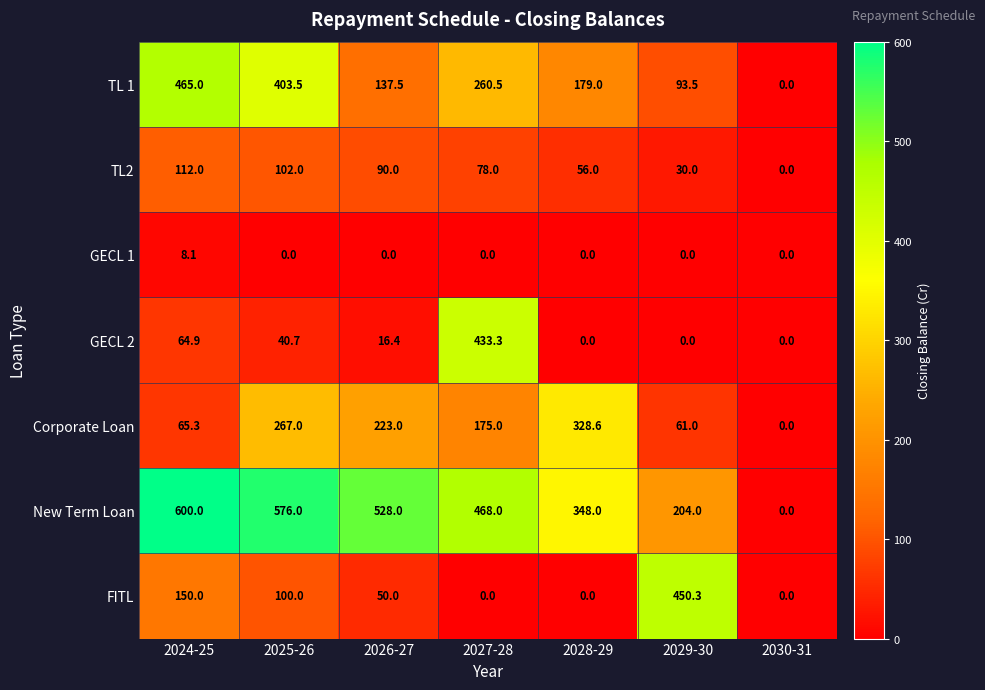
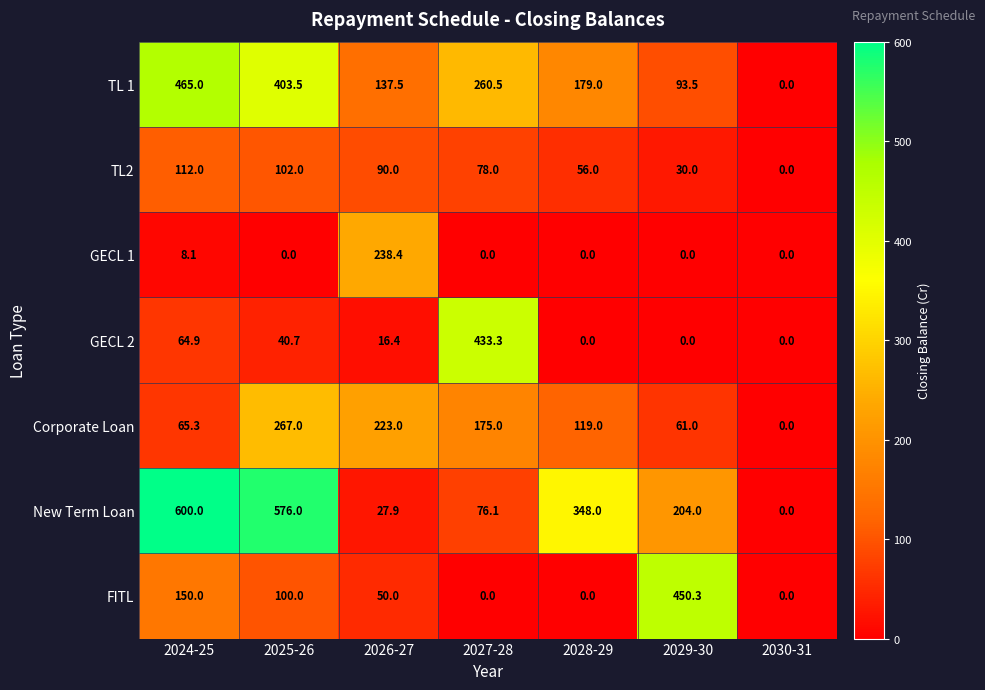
  {
    "TL 1": {
      "2024-25": 465.0,
      "2025-26": 403.5,
      "2026-27": 137.5,
      "2027-28": 260.5,
      "2028-29": 179.0,
      "2029-30": 93.5,
      "2030-31": 0.0
    },
    "TL2": {
      "2024-25": 112.0,
      "2025-26": 102.0,
      "2026-27": 90.0,
      "2027-28": 78.0,
      "2028-29": 56.0,
      "2029-30": 30.0,
      "2030-31": 0.0
    },
    "GECL 1": {
      "2024-25": 8.1,
      "2025-26": 0.0,
-     "2026-27": 0.0,
+     "2026-27": 238.4,
      "2027-28": 0.0,
      "2028-29": 0.0,
      "2029-30": 0.0,
      "2030-31": 0.0
    },
    "GECL 2": {
      "2024-25": 64.9,
      "2025-26": 40.7,
      "2026-27": 16.4,
      "2027-28": 433.3,
      "2028-29": 0.0,
      "2029-30": 0.0,
      "2030-31": 0.0
    },
    "Corporate Loan": {
      "2024-25": 65.3,
      "2025-26": 267.0,
      "2026-27": 223.0,
      "2027-28": 175.0,
-     "2028-29": 328.6,
+     "2028-29": 119.0,
      "2029-30": 61.0,
      "2030-31": 0.0
    },
    "New Term Loan": {
      "2024-25": 600.0,
      "2025-26": 576.0,
-     "2026-27": 528.0,
-     "2027-28": 468.0,
+     "2026-27": 27.9,
+     "2027-28": 76.1,
      "2028-29": 348.0,
      "2029-30": 204.0,
      "2030-31": 0.0
    },
    "FITL": {
      "2024-25": 150.0,
      "2025-26": 100.0,
      "2026-27": 50.0,
      "2027-28": 0.0,
      "2028-29": 0.0,
      "2029-30": 450.3,
      "2030-31": 0.0
    }
  }
